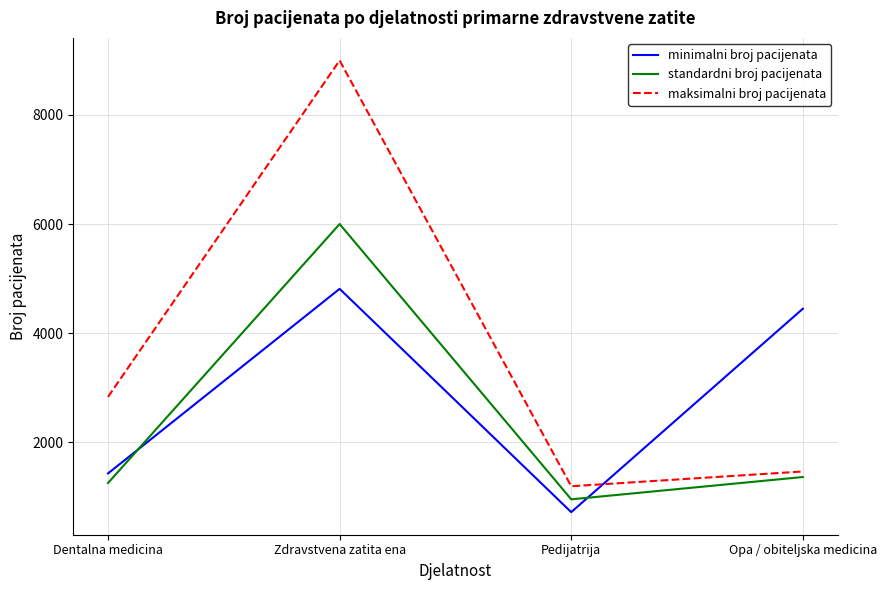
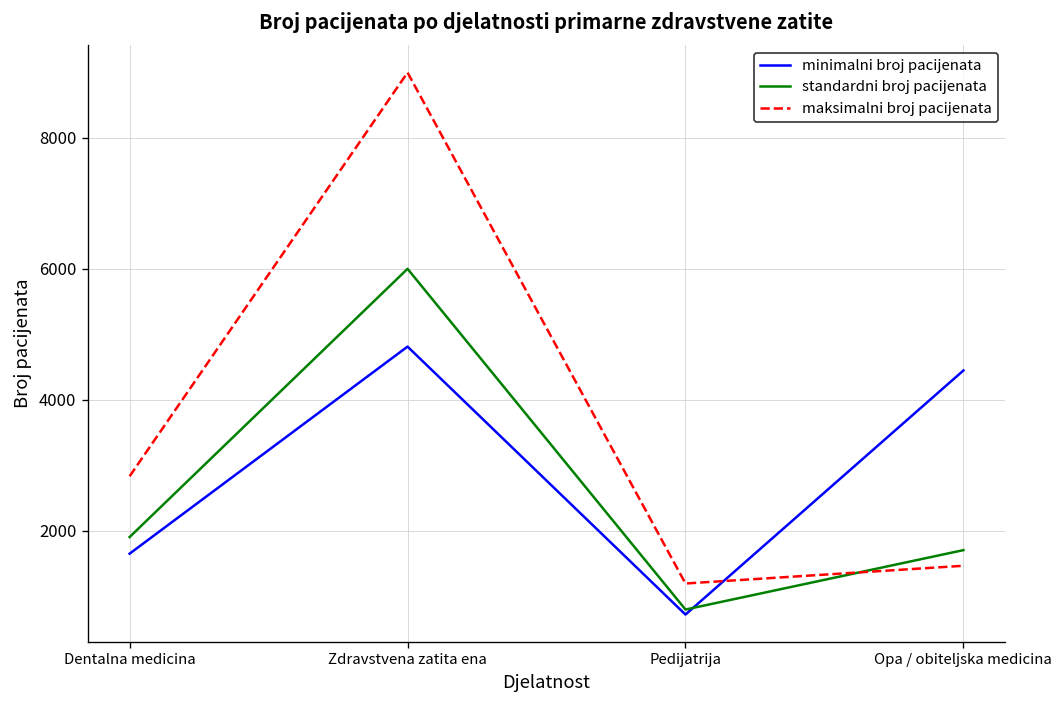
  {
    "minimalni broj pacijenata": {
-     "Dentalna medicina": 1400,
+     "Dentalna medicina": 1600,
      "Zdravstvena zatita ena": 4800,
      "Pedijatrija": 700,
      "Opa / obiteljska medicina": 4400
    },
    "standardni broj pacijenata": {
-     "Dentalna medicina": 1200,
+     "Dentalna medicina": 1900,
      "Zdravstvena zatita ena": 6000,
-     "Pedijatrija": 1000,
-     "Opa / obiteljska medicina": 1400
+     "Pedijatrija": 800,
+     "Opa / obiteljska medicina": 1700
    },
    "maksimalni broj pacijenata": {
      "Dentalna medicina": 2800,
      "Zdravstvena zatita ena": 9000,
      "Pedijatrija": 1200,
      "Opa / obiteljska medicina": 1500
    }
  }
